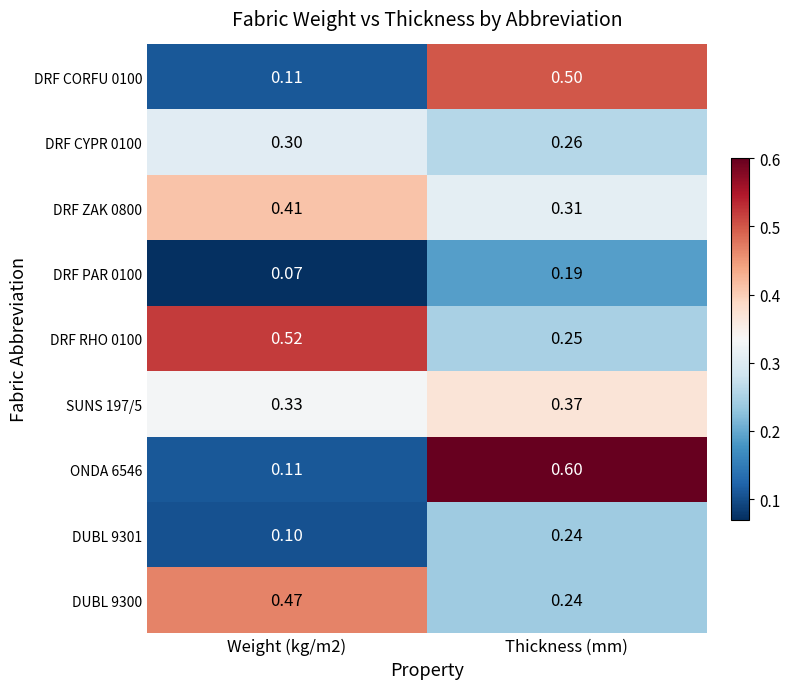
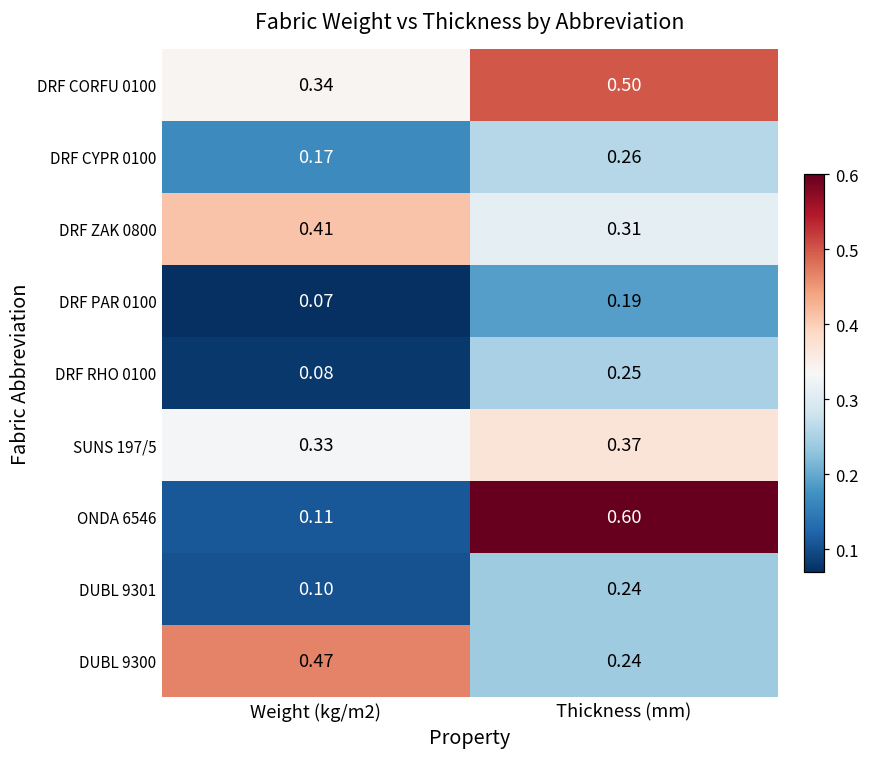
  {
    "DRF CORFU 0100": {
-     "Weight (kg/m2)": 0.11,
+     "Weight (kg/m2)": 0.34,
      "Thickness (mm)": 0.50
    },
    "DRF CYPR 0100": {
-     "Weight (kg/m2)": 0.30,
+     "Weight (kg/m2)": 0.17,
      "Thickness (mm)": 0.26
    },
    "DRF ZAK 0800": {
      "Weight (kg/m2)": 0.41,
      "Thickness (mm)": 0.31
    },
    "DRF PAR 0100": {
      "Weight (kg/m2)": 0.07,
      "Thickness (mm)": 0.19
    },
    "DRF RHO 0100": {
-     "Weight (kg/m2)": 0.52,
+     "Weight (kg/m2)": 0.08,
      "Thickness (mm)": 0.25
    },
    "SUNS 197/5": {
      "Weight (kg/m2)": 0.33,
      "Thickness (mm)": 0.37
    },
    "ONDA 6546": {
      "Weight (kg/m2)": 0.11,
      "Thickness (mm)": 0.60
    },
    "DUBL 9301": {
      "Weight (kg/m2)": 0.10,
      "Thickness (mm)": 0.24
    },
    "DUBL 9300": {
      "Weight (kg/m2)": 0.47,
      "Thickness (mm)": 0.24
    }
  }
